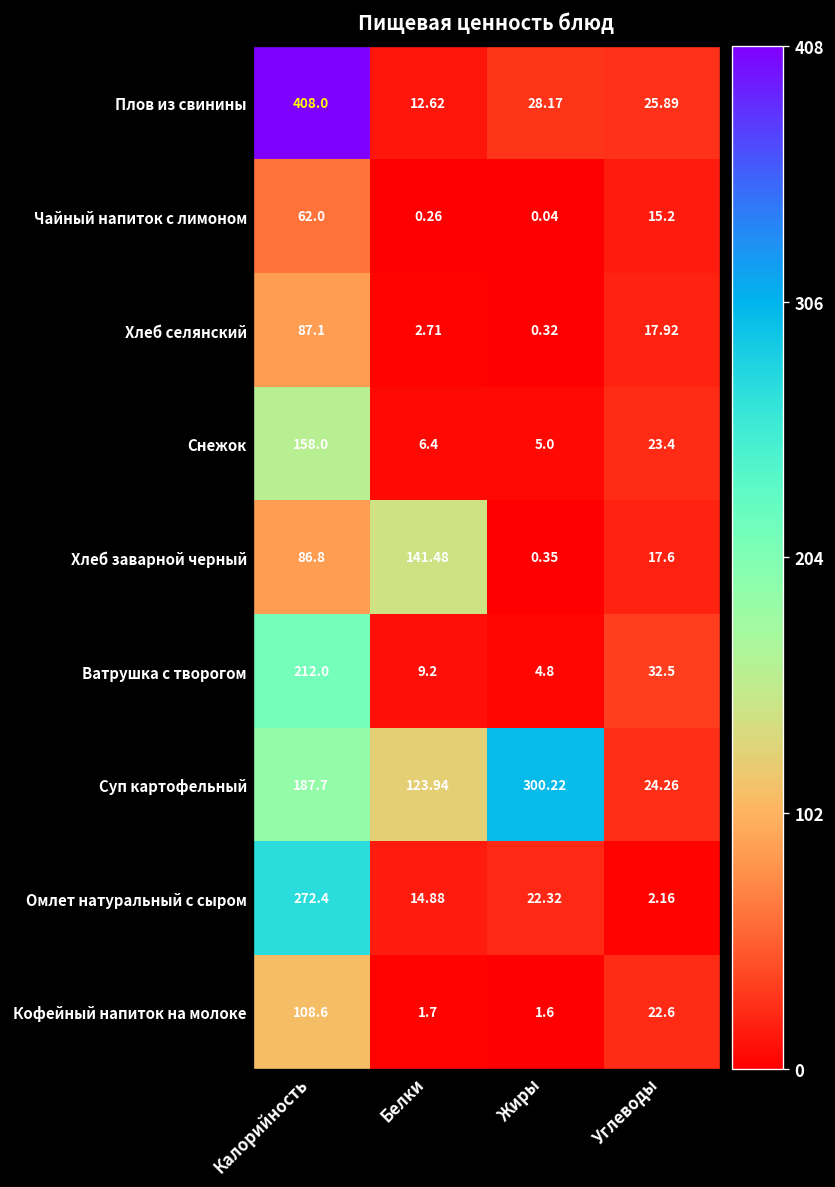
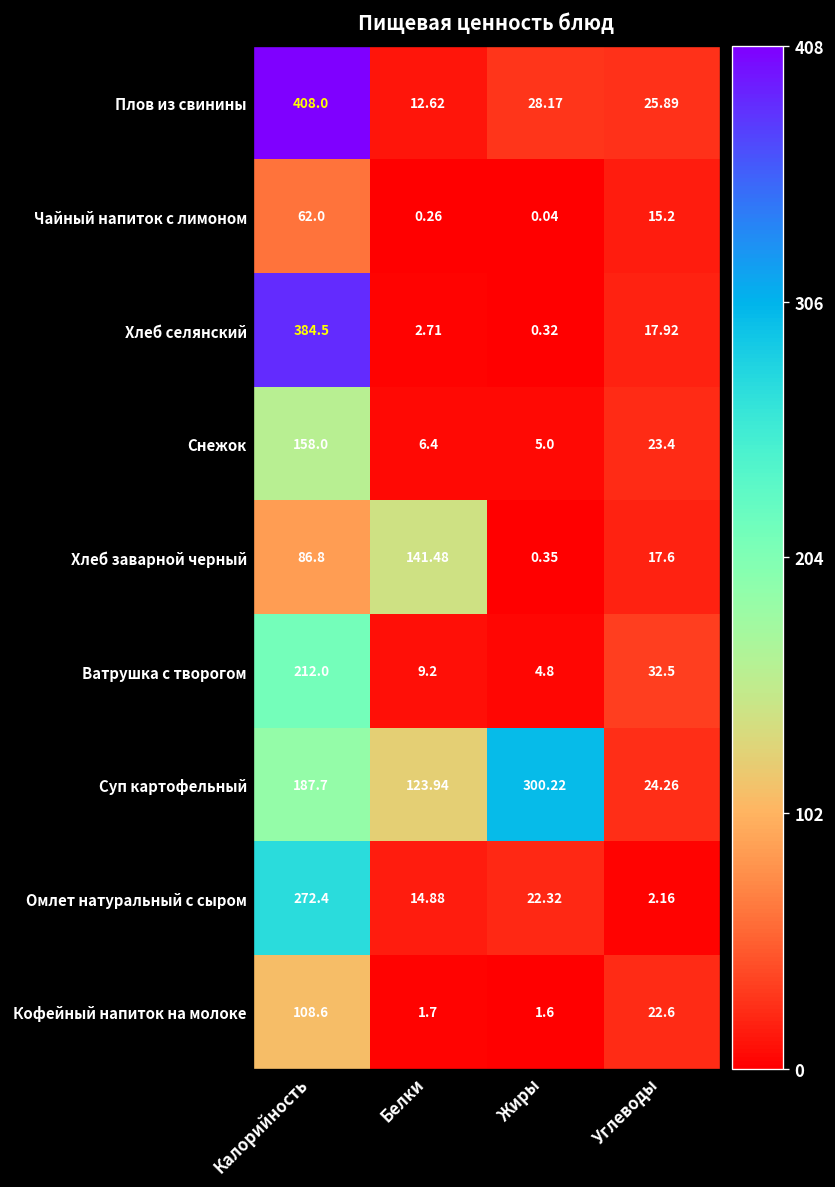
  {
    "Плов из свинины": {
      "Калорийность": 408.0,
      "Белки": 12.62,
      "Жиры": 28.17,
      "Углеводы": 25.89
    },
    "Чайный напиток с лимоном": {
      "Калорийность": 62.0,
      "Белки": 0.26,
      "Жиры": 0.04,
      "Углеводы": 15.2
    },
    "Хлеб селянский": {
-     "Калорийность": 87.1,
+     "Калорийность": 384.5,
      "Белки": 2.71,
      "Жиры": 0.32,
      "Углеводы": 17.92
    },
    "Снежок": {
      "Калорийность": 158.0,
      "Белки": 6.4,
      "Жиры": 5.0,
      "Углеводы": 23.4
    },
    "Хлеб заварной черный": {
      "Калорийность": 86.8,
      "Белки": 141.48,
      "Жиры": 0.35,
      "Углеводы": 17.6
    },
    "Ватрушка с творогом": {
      "Калорийность": 212.0,
      "Белки": 9.2,
      "Жиры": 4.8,
      "Углеводы": 32.5
    },
    "Суп картофельный": {
      "Калорийность": 187.7,
      "Белки": 123.94,
      "Жиры": 300.22,
      "Углеводы": 24.26
    },
    "Омлет натуральный с сыром": {
      "Калорийность": 272.4,
      "Белки": 14.88,
      "Жиры": 22.32,
      "Углеводы": 2.16
    },
    "Кофейный напиток на молоке": {
      "Калорийность": 108.6,
      "Белки": 1.7,
      "Жиры": 1.6,
      "Углеводы": 22.6
    }
  }
